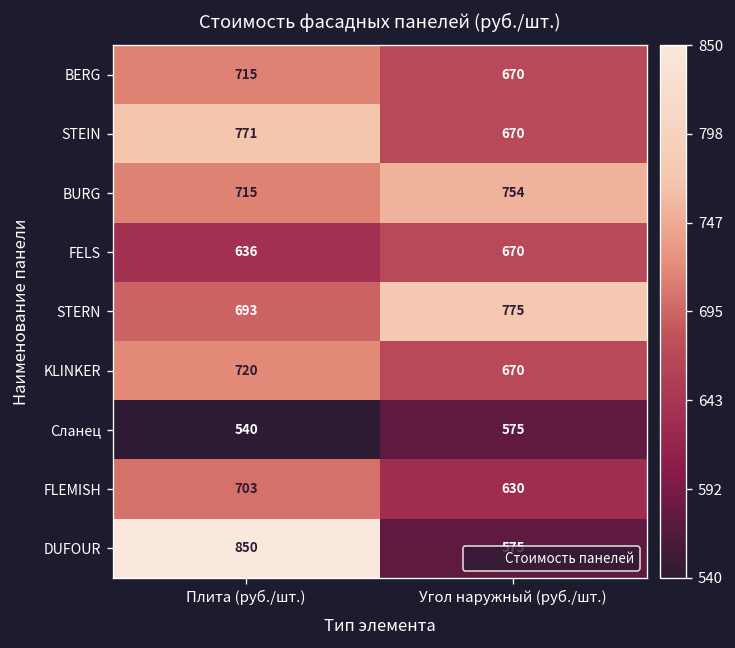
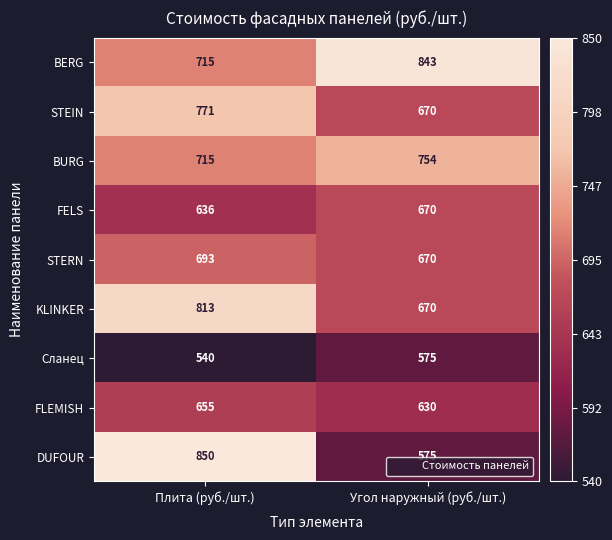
  {
    "BERG": {
      "Плита (руб./шт.)": 715,
-     "Угол наружный (руб./шт.)": 670
+     "Угол наружный (руб./шт.)": 843
    },
    "STEIN": {
      "Плита (руб./шт.)": 771,
      "Угол наружный (руб./шт.)": 670
    },
    "BURG": {
      "Плита (руб./шт.)": 715,
      "Угол наружный (руб./шт.)": 754
    },
    "FELS": {
      "Плита (руб./шт.)": 636,
      "Угол наружный (руб./шт.)": 670
    },
    "STERN": {
      "Плита (руб./шт.)": 693,
-     "Угол наружный (руб./шт.)": 775
+     "Угол наружный (руб./шт.)": 670
    },
    "KLINKER": {
-     "Плита (руб./шт.)": 720,
+     "Плита (руб./шт.)": 813,
      "Угол наружный (руб./шт.)": 670
    },
    "Сланец": {
      "Плита (руб./шт.)": 540,
      "Угол наружный (руб./шт.)": 575
    },
    "FLEMISH": {
-     "Плита (руб./шт.)": 703,
+     "Плита (руб./шт.)": 655,
      "Угол наружный (руб./шт.)": 630
    },
    "DUFOUR": {
      "Плита (руб./шт.)": 850
    }
  }
